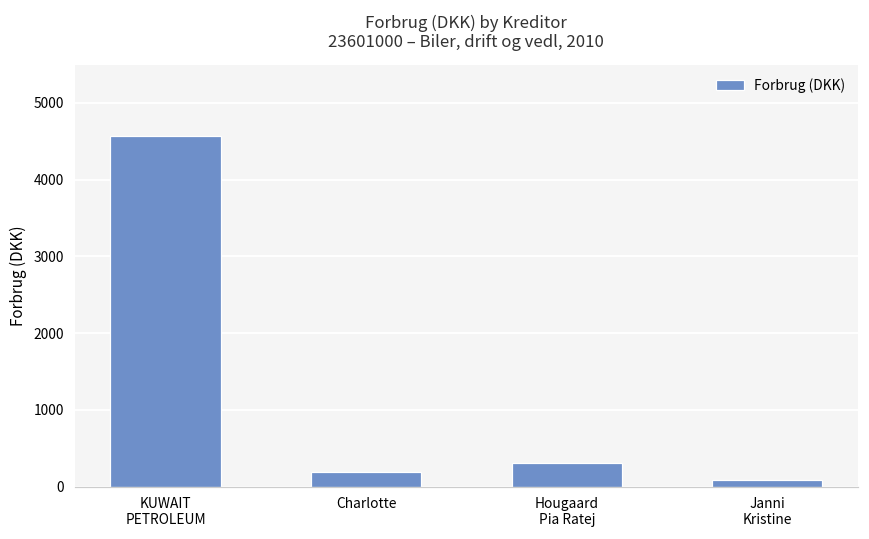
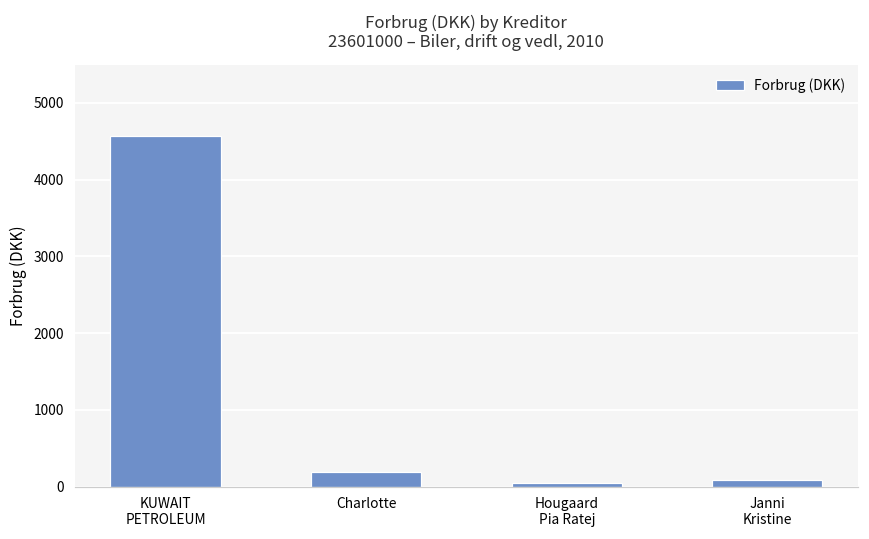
  {
    "KUWAIT PETROLEUM": 4600,
    "Charlotte": 200,
-   "Hougaard Pia Ratej": 300,
+   "Hougaard Pia Ratej": 0,
    "Janni Kristine": 100
  }
